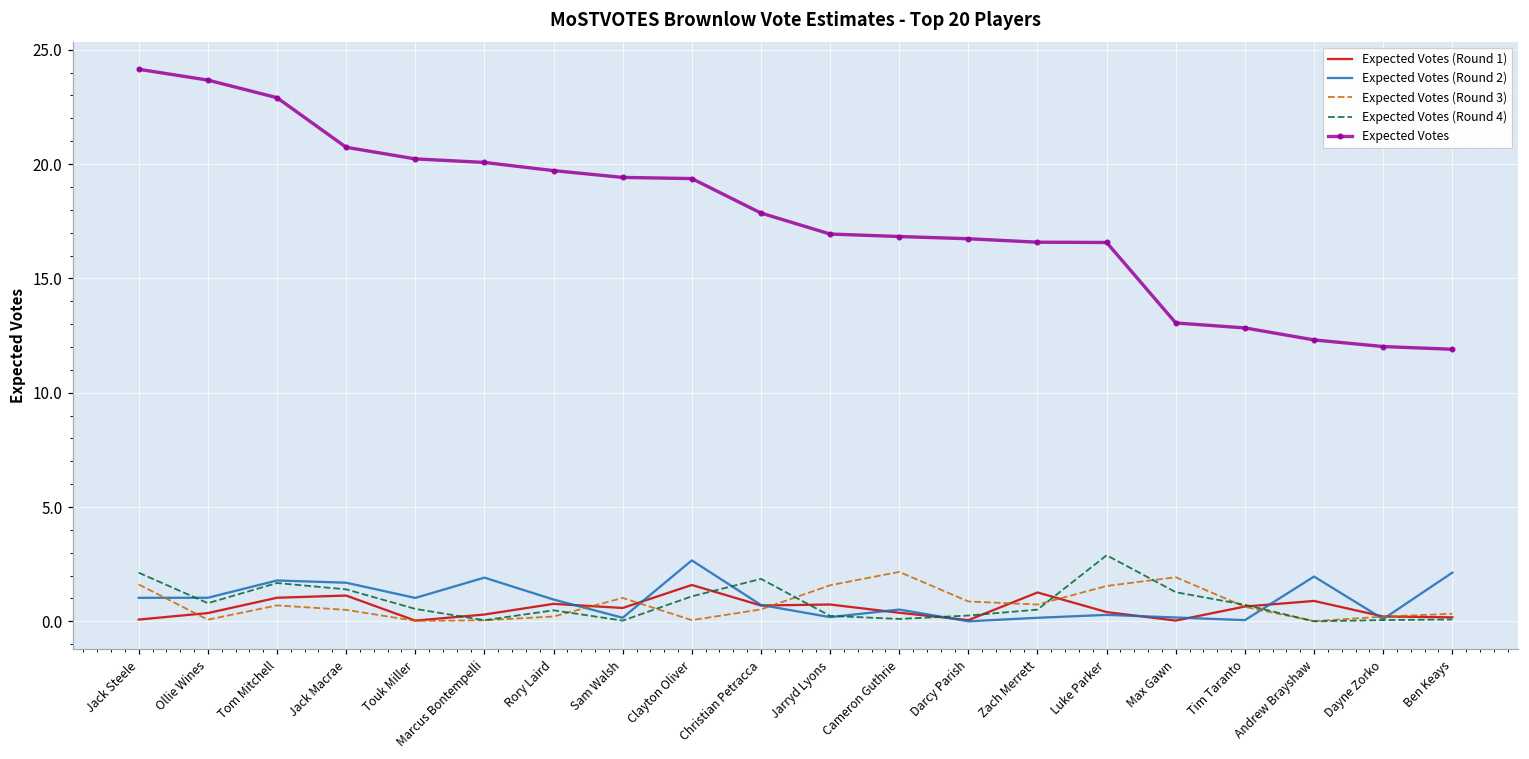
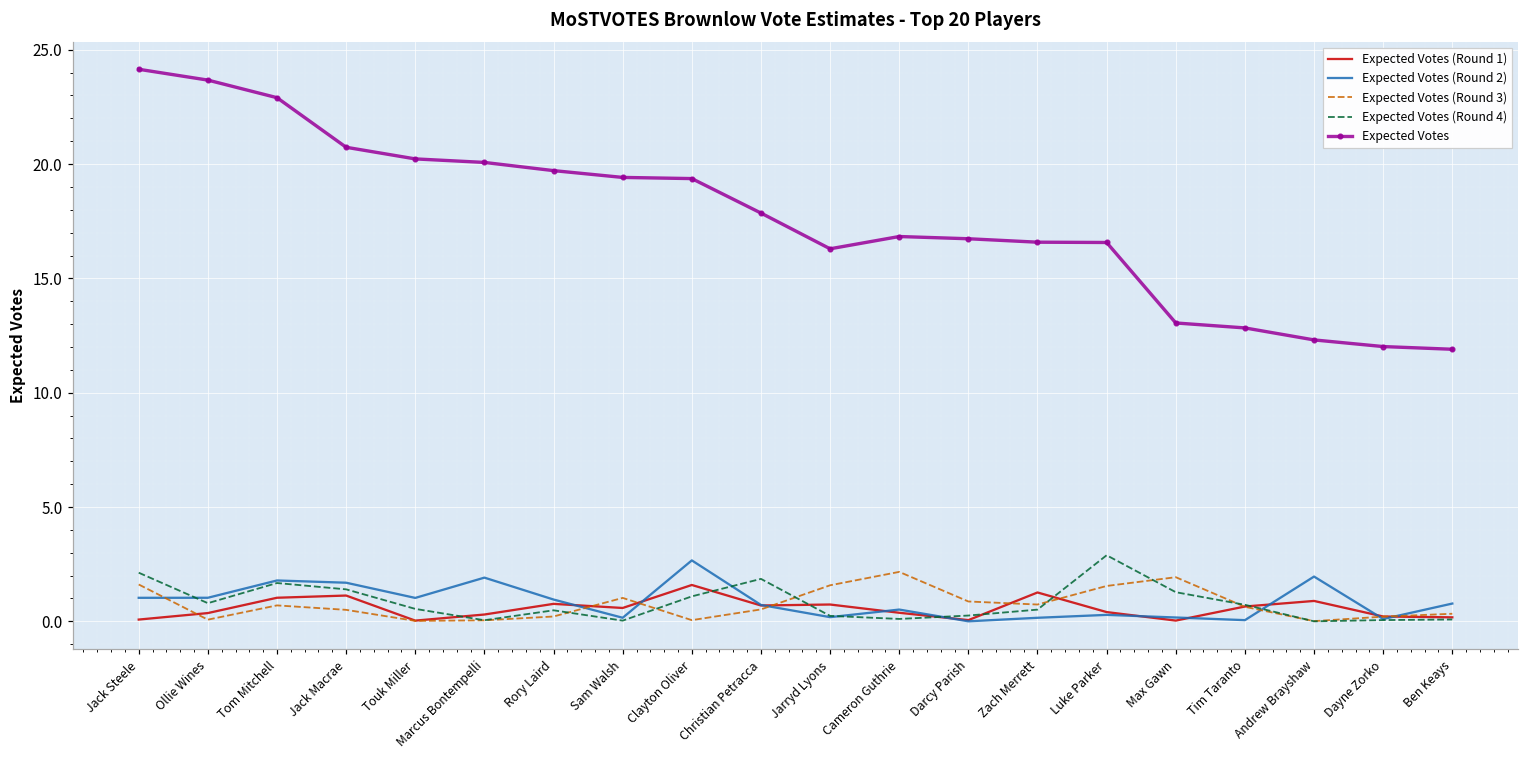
  {
    "Expected Votes (Round 1)": {
      "Jack Steele": 0.1,
      "Ollie Wines": 0.4,
      "Tom Mitchell": 1.0,
      "Jack Macrae": 1.1,
      "Marcus Bontempelli": 0.3,
      "Rory Laird": 0.8,
      "Sam Walsh": 0.6,
      "Clayton Oliver": 1.6,
      "Jarryd Lyons": 0.7,
      "Cameron Guthrie": 0.4,
      "Zach Merrett": 1.3,
      "Luke Parker": 0.4,
      "Max Gawn": 0.0,
      "Andrew Brayshaw": 0.9
    },
    "Expected Votes (Round 2)": {
      "Jack Steele": 1.0,
      "Ollie Wines": 1.0,
      "Jack Macrae": 1.7,
      "Touk Miller": 1.0,
      "Marcus Bontempelli": 1.9,
      "Rory Laird": 1.0,
      "Sam Walsh": 0.2,
      "Clayton Oliver": 2.7,
      "Cameron Guthrie": 0.5,
      "Zach Merrett": 0.2,
      "Luke Parker": 0.3,
      "Max Gawn": 0.2,
      "Tim Taranto": 0.1,
      "Andrew Brayshaw": 2.0,
-     "Ben Keays": 2.1
+     "Ben Keays": 0.8
    },
    "Expected Votes (Round 3)": {
      "Jack Steele": 1.6,
      "Ollie Wines": 0.1,
      "Tom Mitchell": 0.7,
      "Jack Macrae": 0.5,
      "Rory Laird": 0.2,
      "Sam Walsh": 1.0,
      "Clayton Oliver": 0.1,
      "Christian Petracca": 0.5,
      "Jarryd Lyons": 1.6,
      "Cameron Guthrie": 2.2,
      "Darcy Parish": 0.9,
      "Zach Merrett": 0.7,
      "Luke Parker": 1.5,
      "Max Gawn": 1.9,
      "Ben Keays": 0.3
    },
    "Expected Votes (Round 4)": {
      "Jack Steele": 2.1,
      "Ollie Wines": 0.8,
      "Jack Macrae": 1.4,
      "Touk Miller": 0.5,
      "Rory Laird": 0.5,
      "Sam Walsh": 0.0,
      "Clayton Oliver": 1.1,
      "Christian Petracca": 1.9,
      "Cameron Guthrie": 0.1,
      "Darcy Parish": 0.3,
      "Zach Merrett": 0.5,
      "Luke Parker": 2.9,
      "Max Gawn": 1.3
    },
    "Expected Votes": {
      "Jack Steele": 24.1,
      "Ollie Wines": 23.7,
      "Tom Mitchell": 22.9,
      "Jack Macrae": 20.7,
      "Touk Miller": 20.2,
      "Marcus Bontempelli": 20.1,
      "Rory Laird": 19.7,
      "Sam Walsh": 19.4,
      "Clayton Oliver": 19.4,
      "Christian Petracca": 17.9,
-     "Jarryd Lyons": 16.9,
+     "Jarryd Lyons": 16.3,
      "Cameron Guthrie": 16.8,
      "Darcy Parish": 16.7,
      "Zach Merrett": 16.6,
      "Luke Parker": 16.6,
      "Max Gawn": 13.1,
      "Tim Taranto": 12.8,
      "Andrew Brayshaw": 12.3,
      "Dayne Zorko": 12.0,
      "Ben Keays": 11.9
    }
  }
